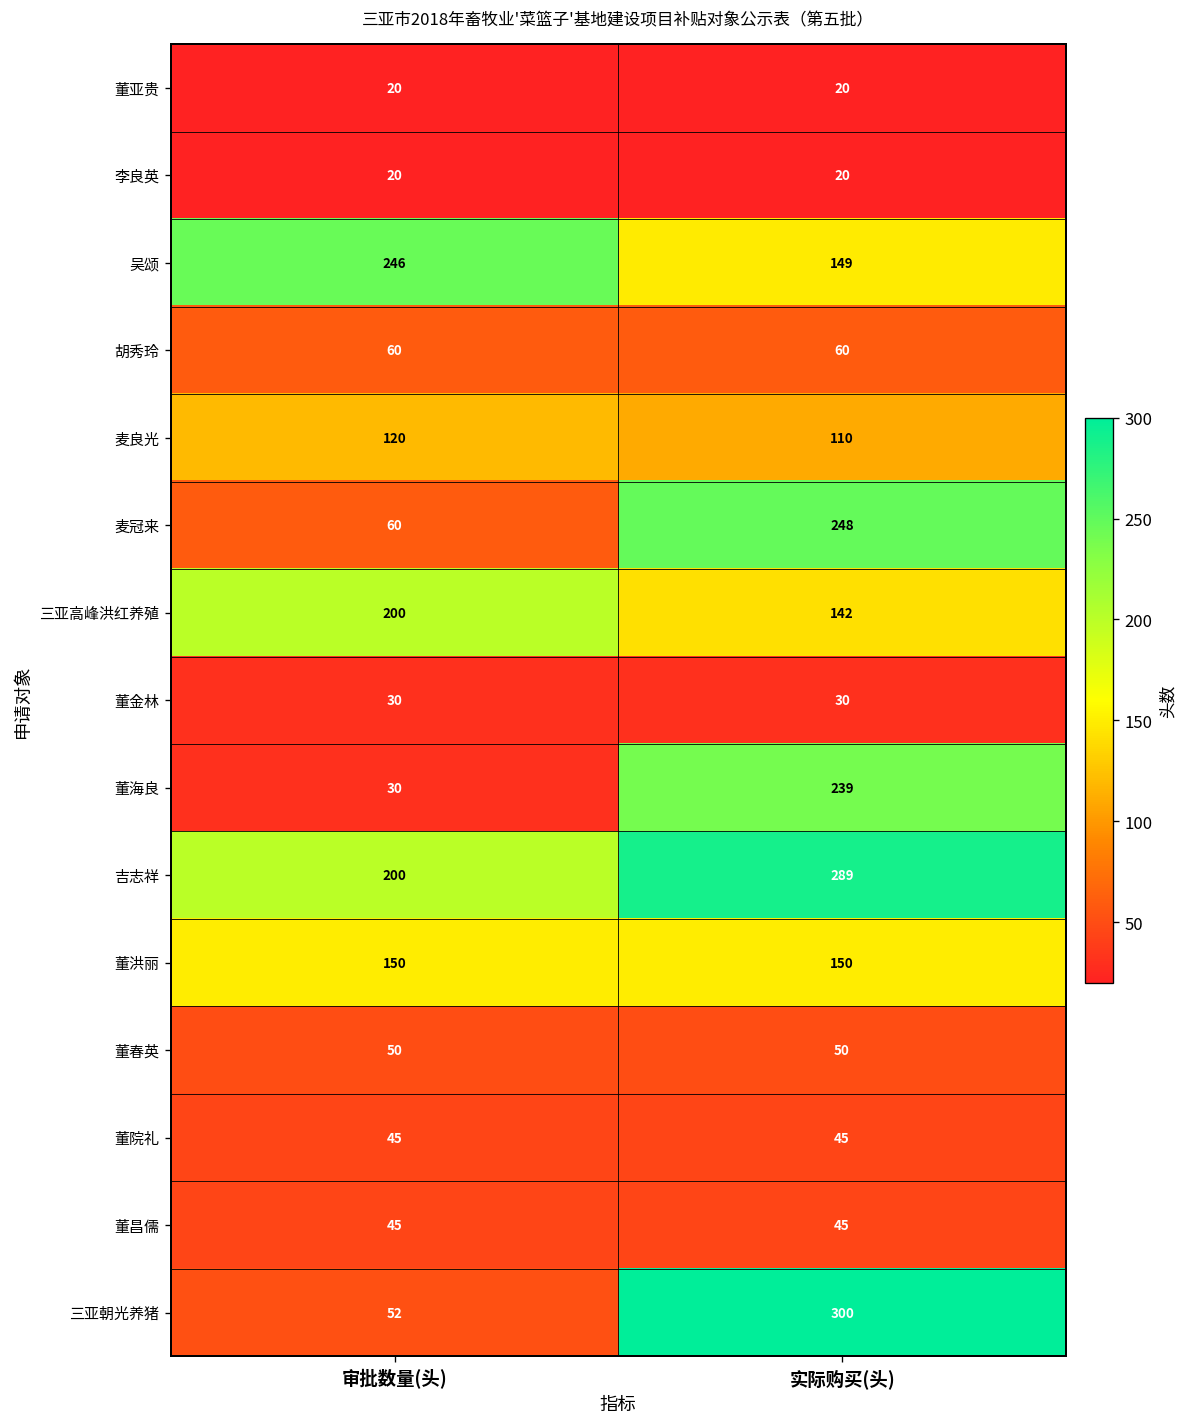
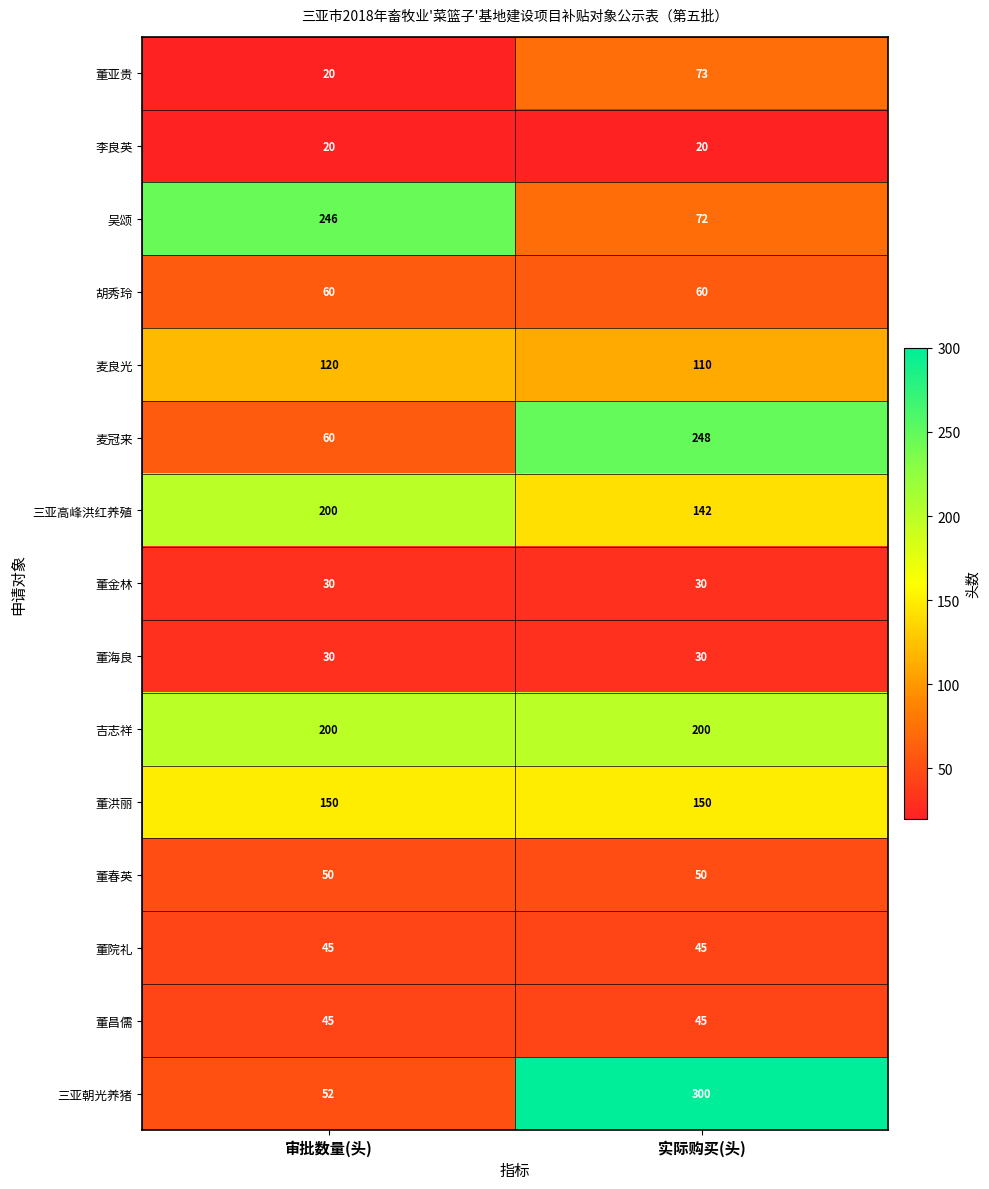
  {
    "董亚贵": {
      "审批数量(头)": 20,
-     "实际购买(头)": 20
+     "实际购买(头)": 73
    },
    "李良英": {
      "审批数量(头)": 20,
      "实际购买(头)": 20
    },
    "吴颂": {
      "审批数量(头)": 246,
-     "实际购买(头)": 149
+     "实际购买(头)": 72
    },
    "胡秀玲": {
      "审批数量(头)": 60,
      "实际购买(头)": 60
    },
    "麦良光": {
      "审批数量(头)": 120,
      "实际购买(头)": 110
    },
    "麦冠来": {
      "审批数量(头)": 60,
      "实际购买(头)": 248
    },
    "三亚高峰洪红养殖": {
      "审批数量(头)": 200,
      "实际购买(头)": 142
    },
    "董金林": {
      "审批数量(头)": 30,
      "实际购买(头)": 30
    },
    "董海良": {
      "审批数量(头)": 30,
-     "实际购买(头)": 239
+     "实际购买(头)": 30
    },
    "吉志祥": {
      "审批数量(头)": 200,
-     "实际购买(头)": 289
+     "实际购买(头)": 200
    },
    "董洪丽": {
      "审批数量(头)": 150,
      "实际购买(头)": 150
    },
    "董春英": {
      "审批数量(头)": 50,
      "实际购买(头)": 50
    },
    "董院礼": {
      "审批数量(头)": 45,
      "实际购买(头)": 45
    },
    "董昌儒": {
      "审批数量(头)": 45,
      "实际购买(头)": 45
    },
    "三亚朝光养猪": {
      "审批数量(头)": 52,
      "实际购买(头)": 300
    }
  }
